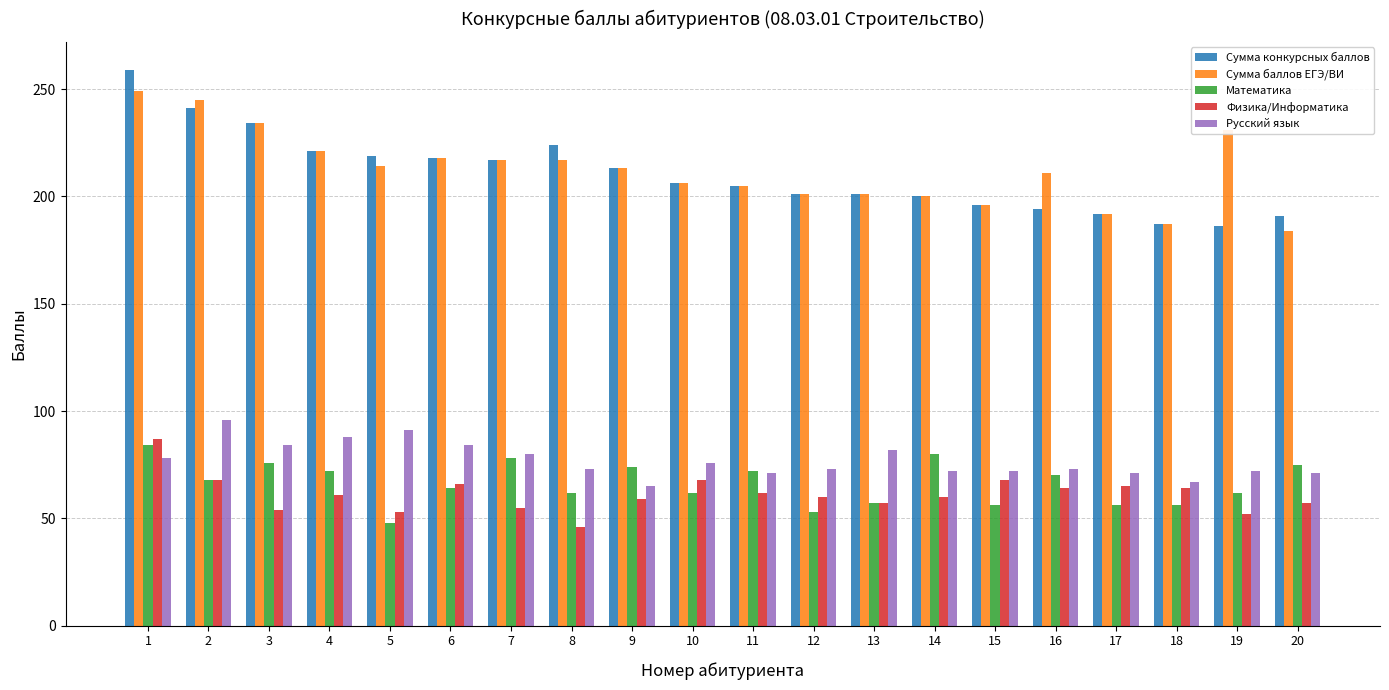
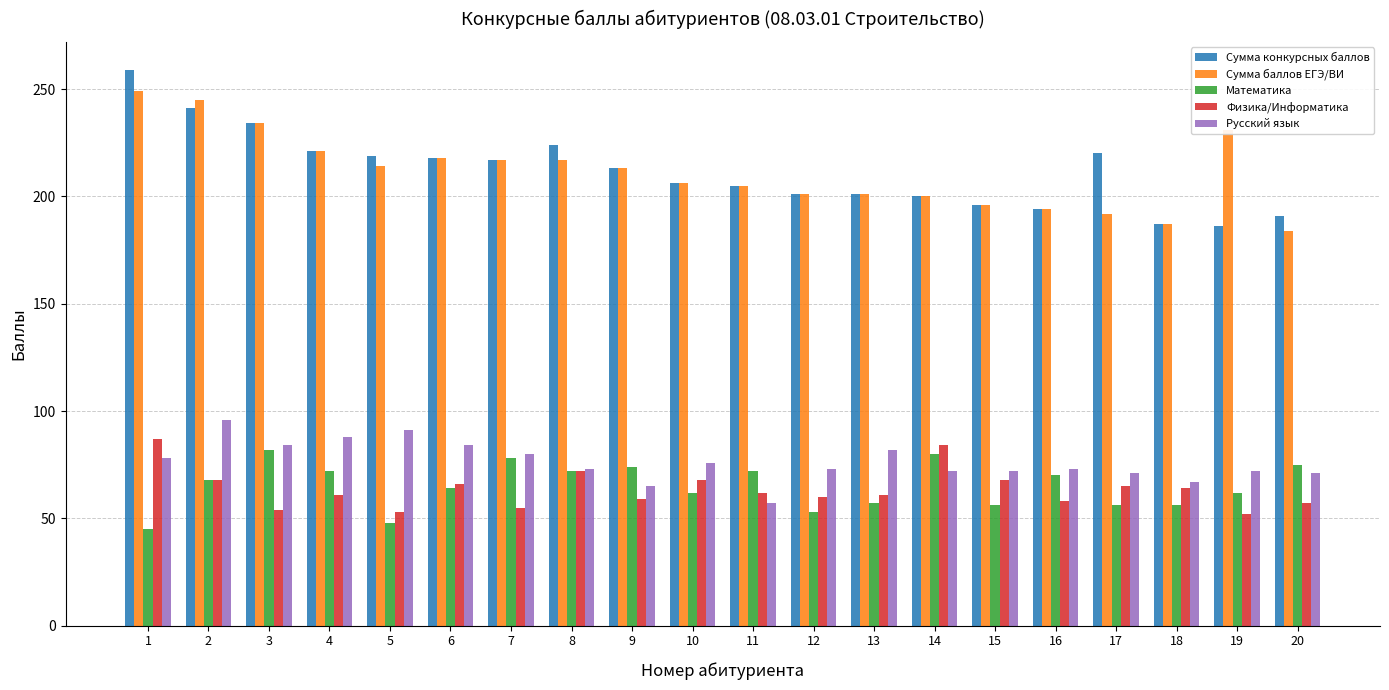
  {
    "Сумма конкурсных баллов": {
      "1": 259,
      "2": 241,
      "3": 234,
      "4": 221,
      "5": 219,
      "6": 218,
      "7": 217,
      "8": 224,
      "9": 213,
      "10": 206,
      "11": 205,
      "12": 201,
      "13": 201,
      "14": 200,
      "15": 196,
      "16": 194,
-     "17": 192,
+     "17": 220,
      "18": 187,
      "19": 186,
      "20": 191
    },
    "Сумма баллов ЕГЭ/ВИ": {
      "1": 249,
      "2": 245,
      "3": 234,
      "4": 221,
      "5": 214,
      "6": 218,
      "7": 217,
      "8": 217,
      "9": 213,
      "10": 206,
      "11": 205,
      "12": 201,
      "13": 201,
      "14": 200,
      "15": 196,
-     "16": 211,
+     "16": 194,
      "17": 192,
      "18": 187,
      "20": 184
    },
    "Математика": {
-     "1": 84,
+     "1": 45,
      "2": 68,
-     "3": 76,
+     "3": 82,
      "4": 72,
      "5": 48,
      "6": 64,
      "7": 78,
-     "8": 62,
+     "8": 72,
      "9": 74,
      "10": 62,
      "11": 72,
      "12": 53,
      "13": 57,
      "14": 80,
      "15": 56,
      "16": 70,
      "17": 56,
      "18": 56,
      "19": 62,
      "20": 75
    },
    "Физика/Информатика": {
      "1": 87,
      "2": 68,
      "3": 54,
      "4": 61,
      "5": 53,
      "6": 66,
      "7": 55,
-     "8": 46,
+     "8": 72,
      "9": 59,
      "10": 68,
      "11": 62,
      "12": 60,
-     "13": 57,
-     "14": 60,
+     "13": 61,
+     "14": 84,
      "15": 68,
-     "16": 64,
+     "16": 58,
      "17": 65,
      "18": 64,
      "19": 52,
      "20": 57
    },
    "Русский язык": {
      "1": 78,
      "2": 96,
      "3": 84,
      "4": 88,
      "5": 91,
      "6": 84,
      "7": 80,
      "8": 73,
      "9": 65,
      "10": 76,
-     "11": 71,
+     "11": 57,
      "12": 73,
      "13": 82,
      "14": 72,
      "15": 72,
      "16": 73,
      "17": 71,
      "18": 67,
      "19": 72,
      "20": 71
    }
  }
